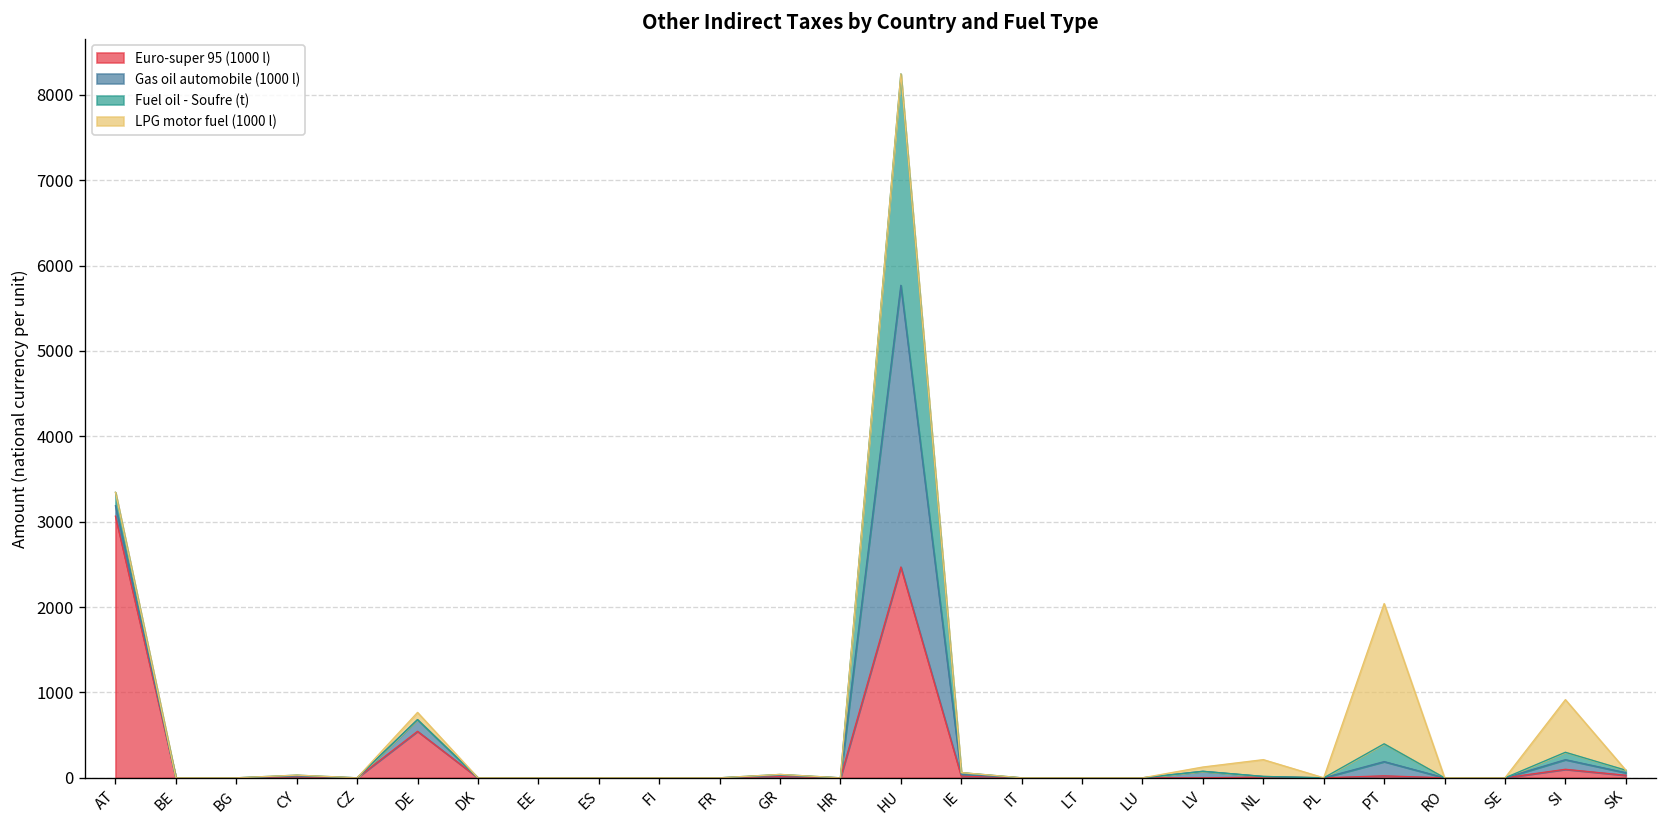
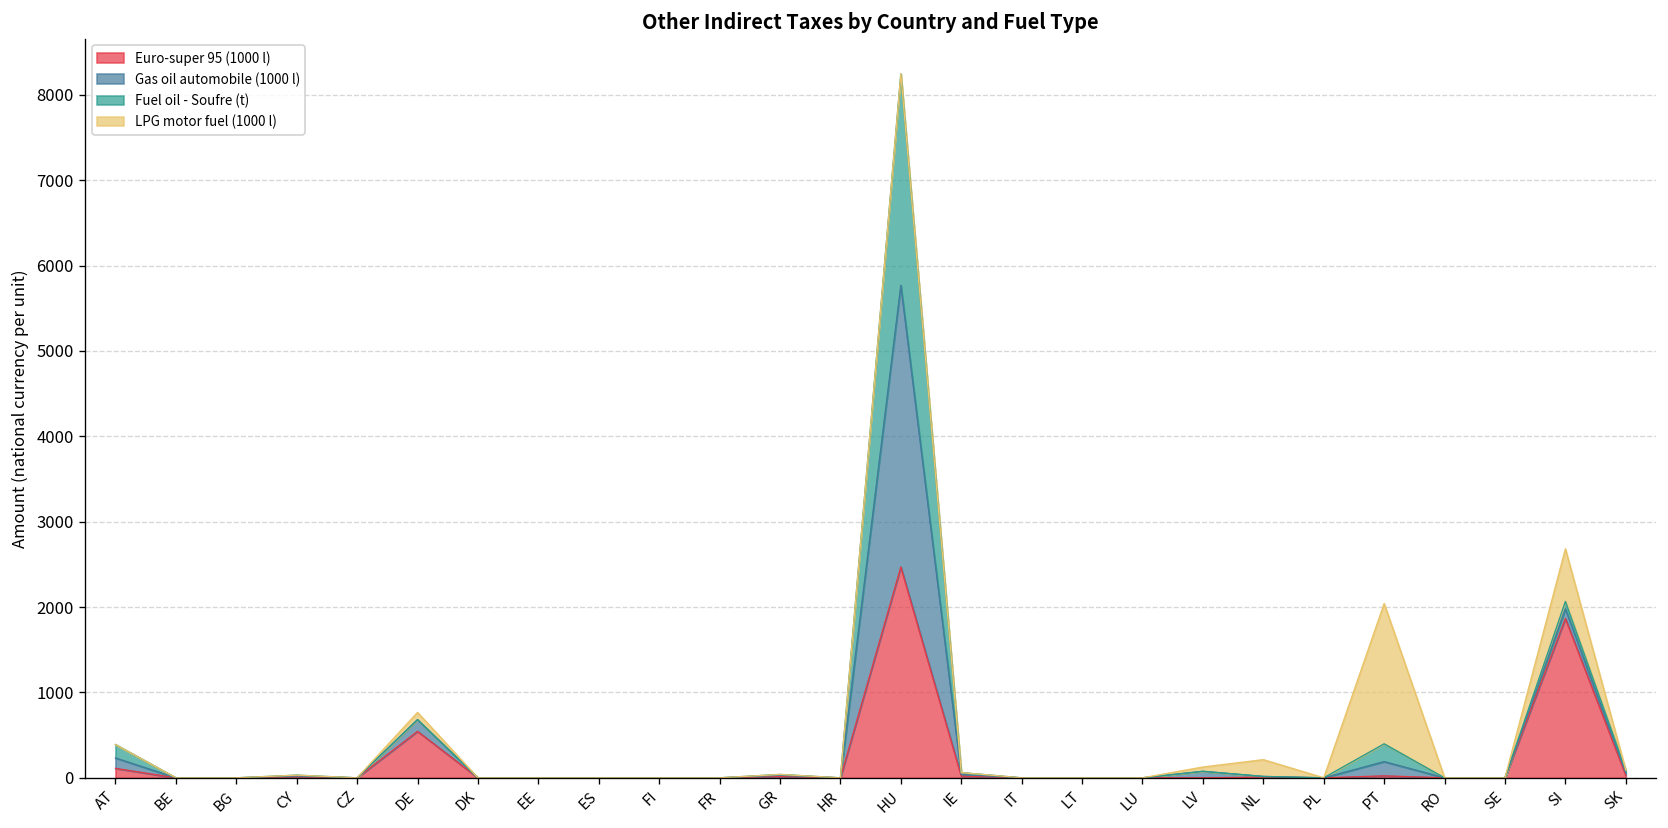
  {
    "Euro-super 95 (1000 l)": {
-     "AT": 3100,
+     "AT": 100,
      "DE": 500,
      "HU": 2500,
      "LV": 0,
      "PT": 0,
-     "SI": 100
+     "SI": 1900
    },
    "LPG motor fuel (1000 l)": {
      "DE": 100,
      "LV": 100,
      "NL": 200,
      "PT": 1600,
      "SI": 600
    }
  }
